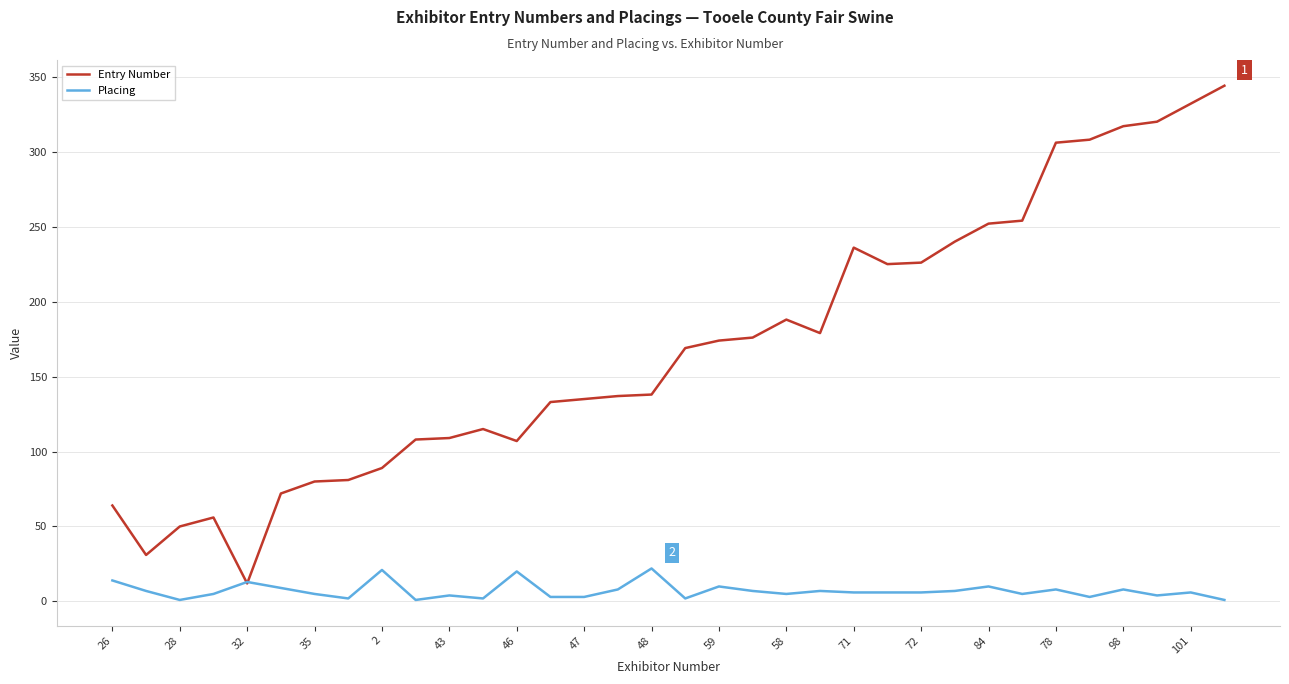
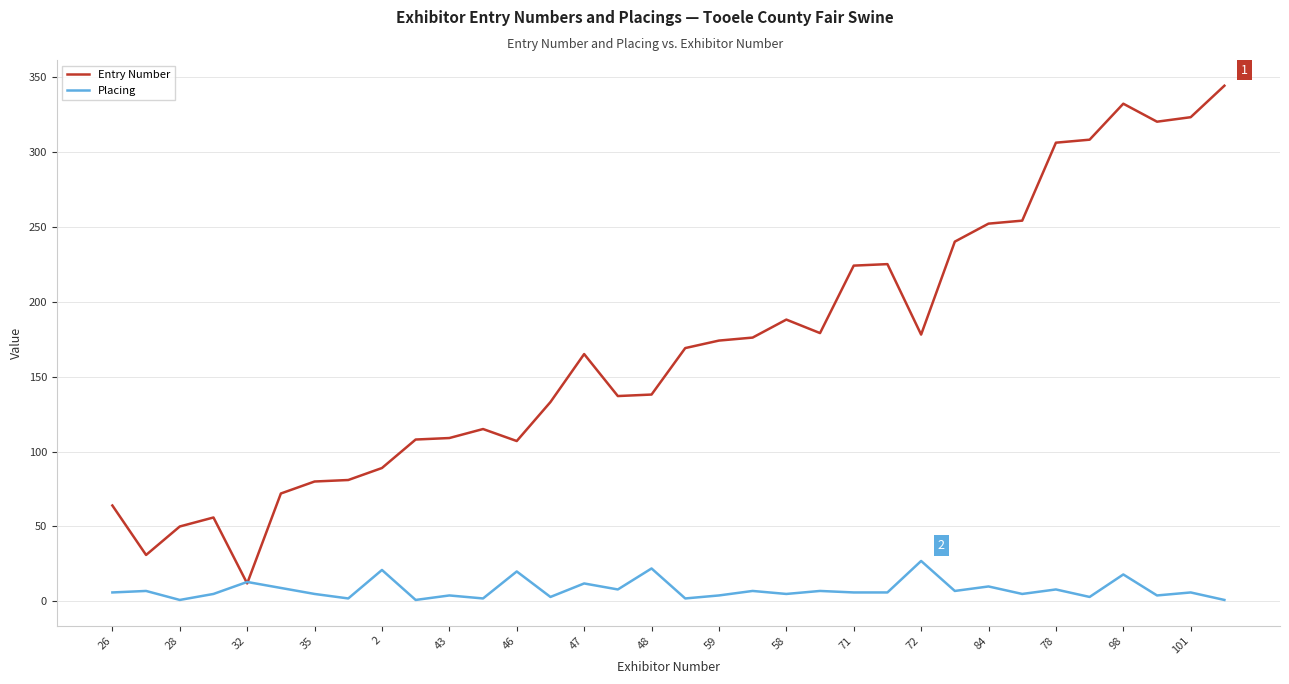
  {
    "Entry Number": {
      "26": 64,
      "28": 50,
      "35": 80,
      "2": 89,
      "43": 109,
      "46": 107,
-     "47": 135,
+     "47": 165,
      "48": 138,
      "59": 174,
      "58": 188,
-     "71": 236,
-     "72": 226,
+     "71": 224,
+     "72": 178,
      "84": 252,
      "78": 306,
-     "98": 317,
-     "101": 332
+     "98": 332,
+     "101": 323
    },
    "Placing": {
-     "26": 14,
+     "26": 6,
      "28": 1,
      "35": 5,
      "2": 21,
      "43": 4,
      "46": 20,
-     "47": 3,
+     "47": 12,
      "48": 22,
-     "59": 10,
+     "59": 4,
      "58": 5,
      "71": 6,
-     "72": 6,
+     "72": 27,
      "84": 10,
      "78": 8,
-     "98": 8,
+     "98": 18,
      "101": 6
    }
  }
